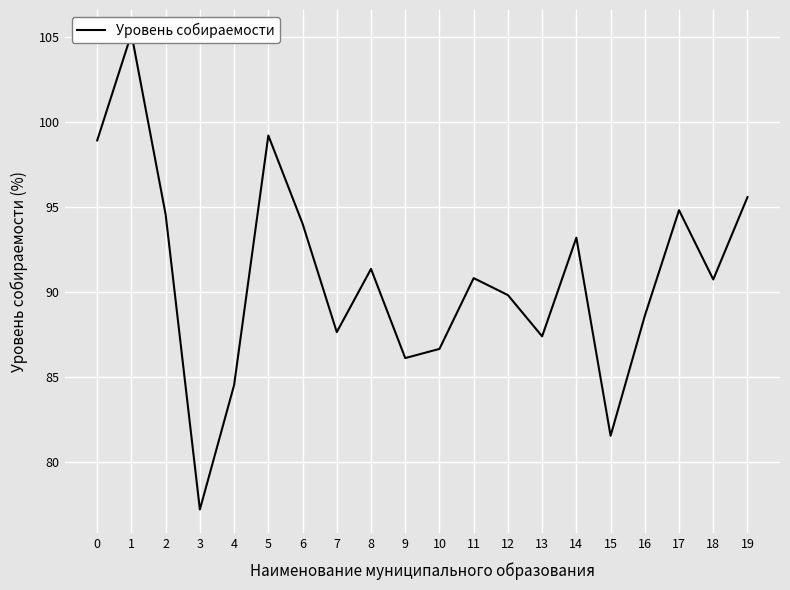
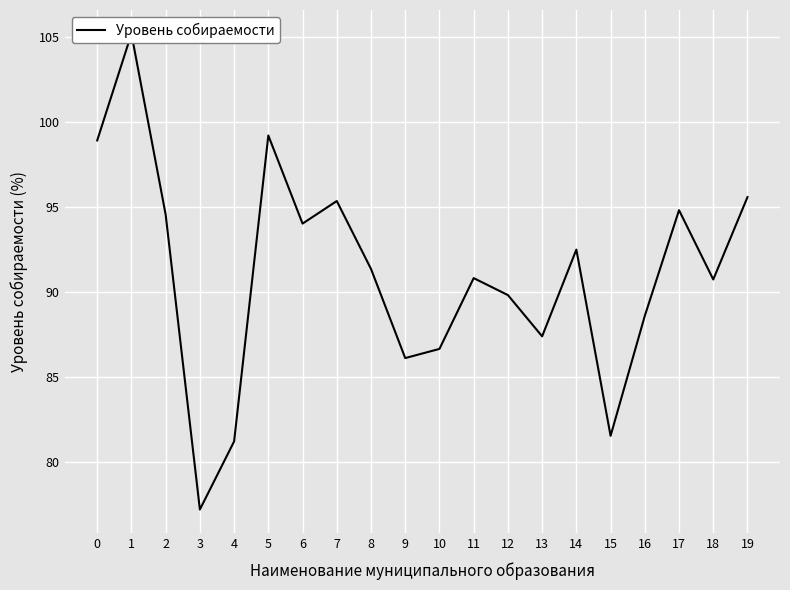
  {
    "0": 98.9,
    "2": 94.6,
    "3": 77.2,
-   "4": 84.5,
+   "4": 81.2,
    "5": 99.2,
    "6": 94.0,
-   "7": 87.6,
+   "7": 95.4,
    "8": 91.4,
    "9": 86.1,
    "10": 86.7,
    "11": 90.8,
    "12": 89.8,
    "13": 87.4,
-   "14": 93.2,
+   "14": 92.5,
    "15": 81.5,
    "16": 88.6,
    "17": 94.8,
    "18": 90.7,
    "19": 95.6
  }
